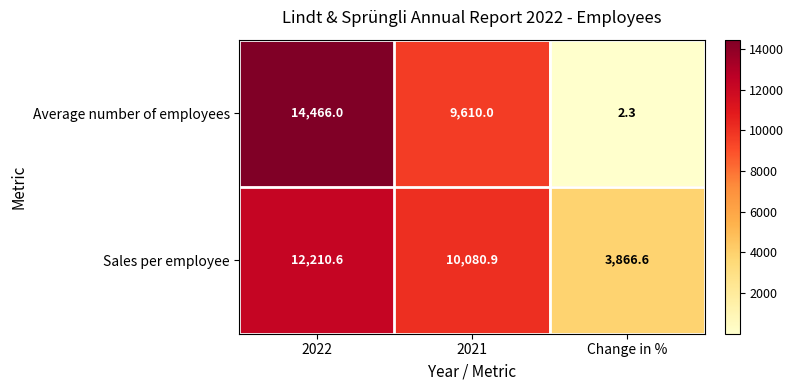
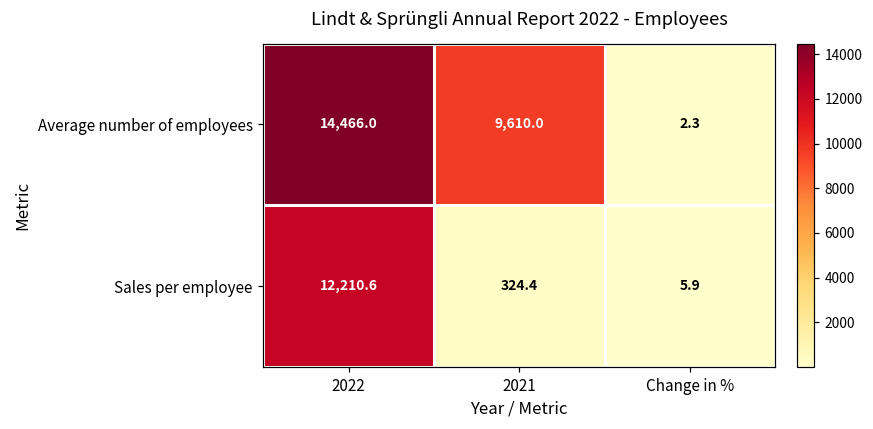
  {
    "Average number of employees": {
      "2022": "14,466.0",
      "2021": "9,610.0",
      "Change in %": "2.3"
    },
    "Sales per employee": {
      "2022": "12,210.6",
-     "2021": "10,080.9",
-     "Change in %": "3,866.6"
+     "2021": "324.4",
+     "Change in %": "5.9"
    }
  }
